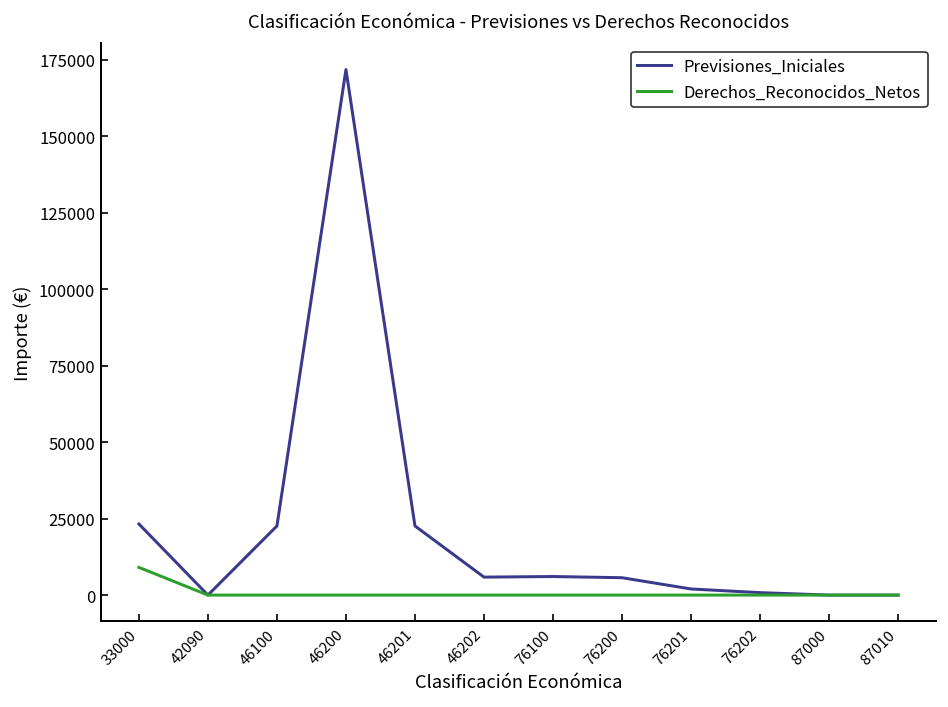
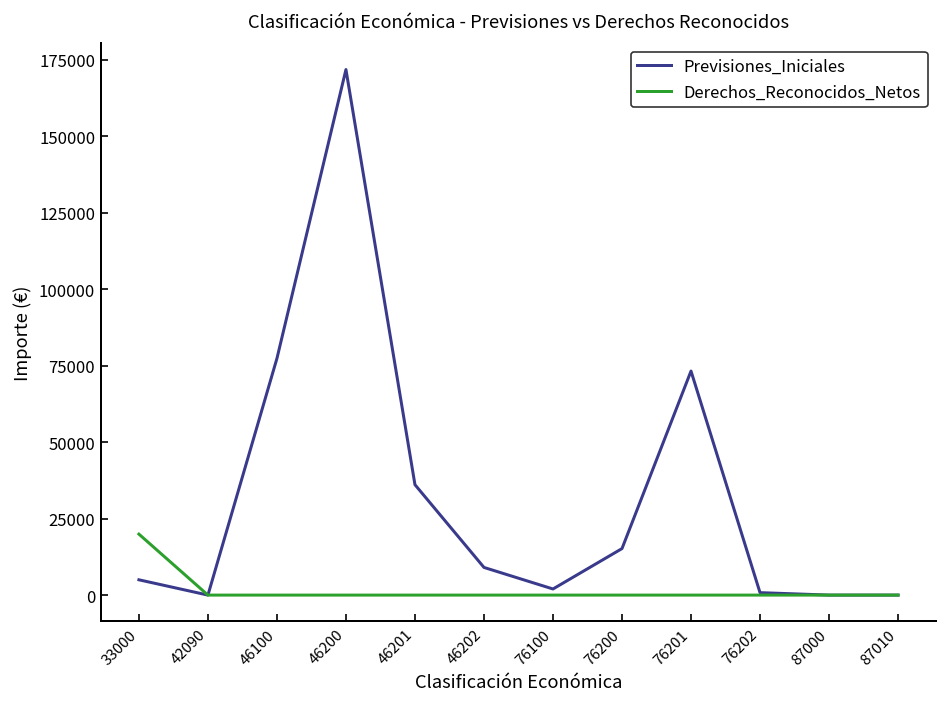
  {
    "Previsiones_Iniciales": {
-     "33000": 23000,
-     "46100": 23000,
+     "33000": 5000,
+     "46100": 77000,
      "46200": 172000,
-     "46201": 23000,
-     "46202": 6000,
-     "76100": 6000,
-     "76200": 6000,
-     "76201": 2000
+     "46201": 36000,
+     "46202": 9000,
+     "76100": 2000,
+     "76200": 15000,
+     "76201": 73000
    },
    "Derechos_Reconocidos_Netos": {
-     "33000": 9000,
+     "33000": 20000,
      "46100": 0,
      "46200": 0,
      "46201": 0,
      "46202": 0,
      "76100": 0,
      "76200": 0,
      "76201": 0
    }
  }
